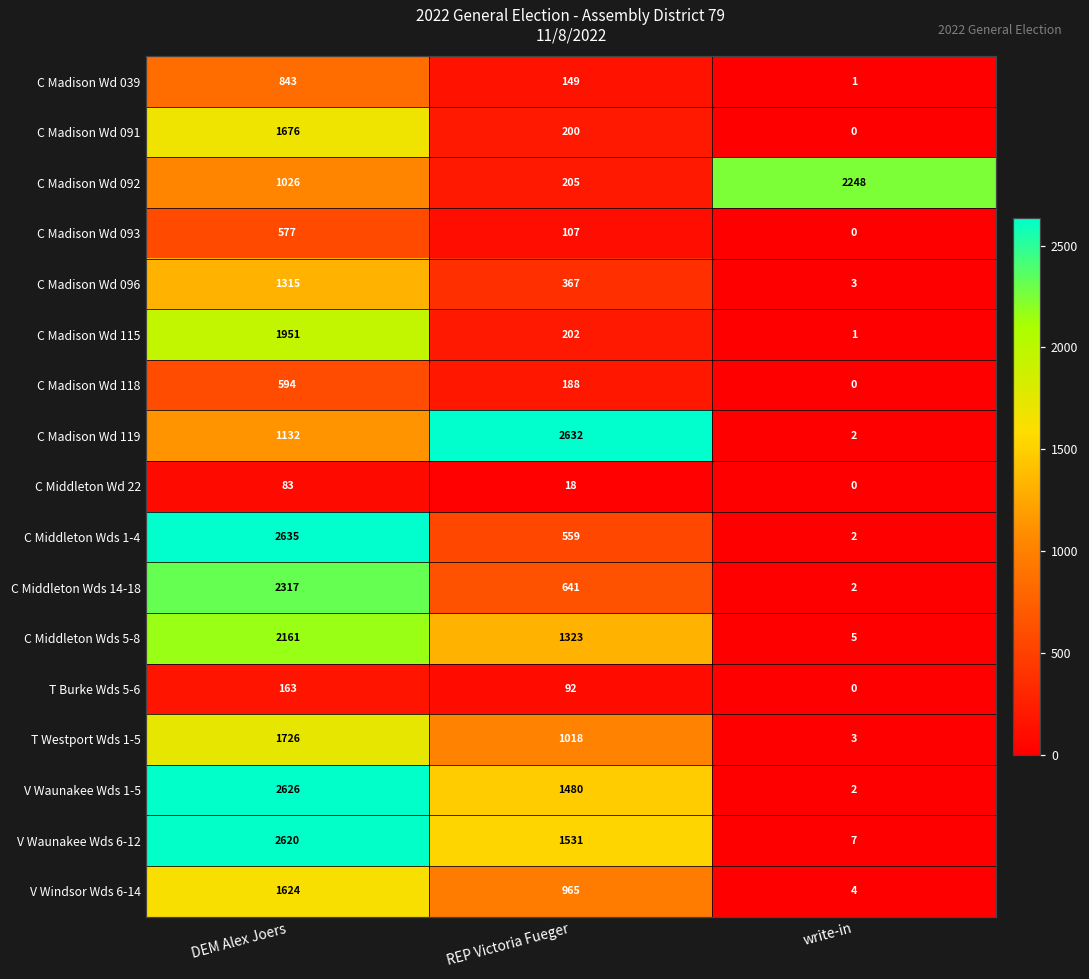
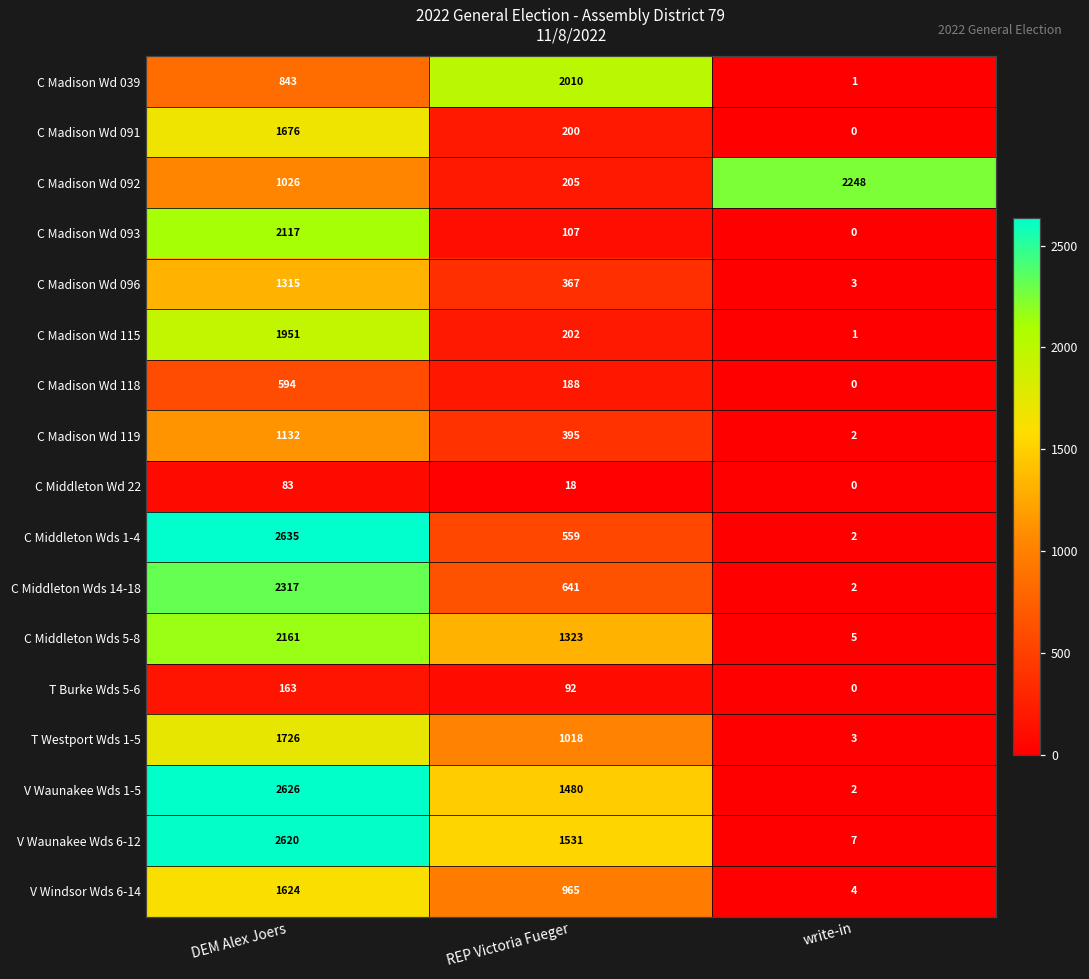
  {
    "C Madison Wd 039": {
      "DEM Alex Joers": 843,
-     "REP Victoria Fueger": 149,
+     "REP Victoria Fueger": 2010,
      "write-in": 1
    },
    "C Madison Wd 091": {
      "DEM Alex Joers": 1676,
      "REP Victoria Fueger": 200,
      "write-in": 0
    },
    "C Madison Wd 092": {
      "DEM Alex Joers": 1026,
      "REP Victoria Fueger": 205,
      "write-in": 2248
    },
    "C Madison Wd 093": {
-     "DEM Alex Joers": 577,
+     "DEM Alex Joers": 2117,
      "REP Victoria Fueger": 107,
      "write-in": 0
    },
    "C Madison Wd 096": {
      "DEM Alex Joers": 1315,
      "REP Victoria Fueger": 367,
      "write-in": 3
    },
    "C Madison Wd 115": {
      "DEM Alex Joers": 1951,
      "REP Victoria Fueger": 202,
      "write-in": 1
    },
    "C Madison Wd 118": {
      "DEM Alex Joers": 594,
      "REP Victoria Fueger": 188,
      "write-in": 0
    },
    "C Madison Wd 119": {
      "DEM Alex Joers": 1132,
-     "REP Victoria Fueger": 2632,
+     "REP Victoria Fueger": 395,
      "write-in": 2
    },
    "C Middleton Wd 22": {
      "DEM Alex Joers": 83,
      "REP Victoria Fueger": 18,
      "write-in": 0
    },
    "C Middleton Wds 1-4": {
      "DEM Alex Joers": 2635,
      "REP Victoria Fueger": 559,
      "write-in": 2
    },
    "C Middleton Wds 14-18": {
      "DEM Alex Joers": 2317,
      "REP Victoria Fueger": 641,
      "write-in": 2
    },
    "C Middleton Wds 5-8": {
      "DEM Alex Joers": 2161,
      "REP Victoria Fueger": 1323,
      "write-in": 5
    },
    "T Burke Wds 5-6": {
      "DEM Alex Joers": 163,
      "REP Victoria Fueger": 92,
      "write-in": 0
    },
    "T Westport Wds 1-5": {
      "DEM Alex Joers": 1726,
      "REP Victoria Fueger": 1018,
      "write-in": 3
    },
    "V Waunakee Wds 1-5": {
      "DEM Alex Joers": 2626,
      "REP Victoria Fueger": 1480,
      "write-in": 2
    },
    "V Waunakee Wds 6-12": {
      "DEM Alex Joers": 2620,
      "REP Victoria Fueger": 1531,
      "write-in": 7
    },
    "V Windsor Wds 6-14": {
      "DEM Alex Joers": 1624,
      "REP Victoria Fueger": 965,
      "write-in": 4
    }
  }
